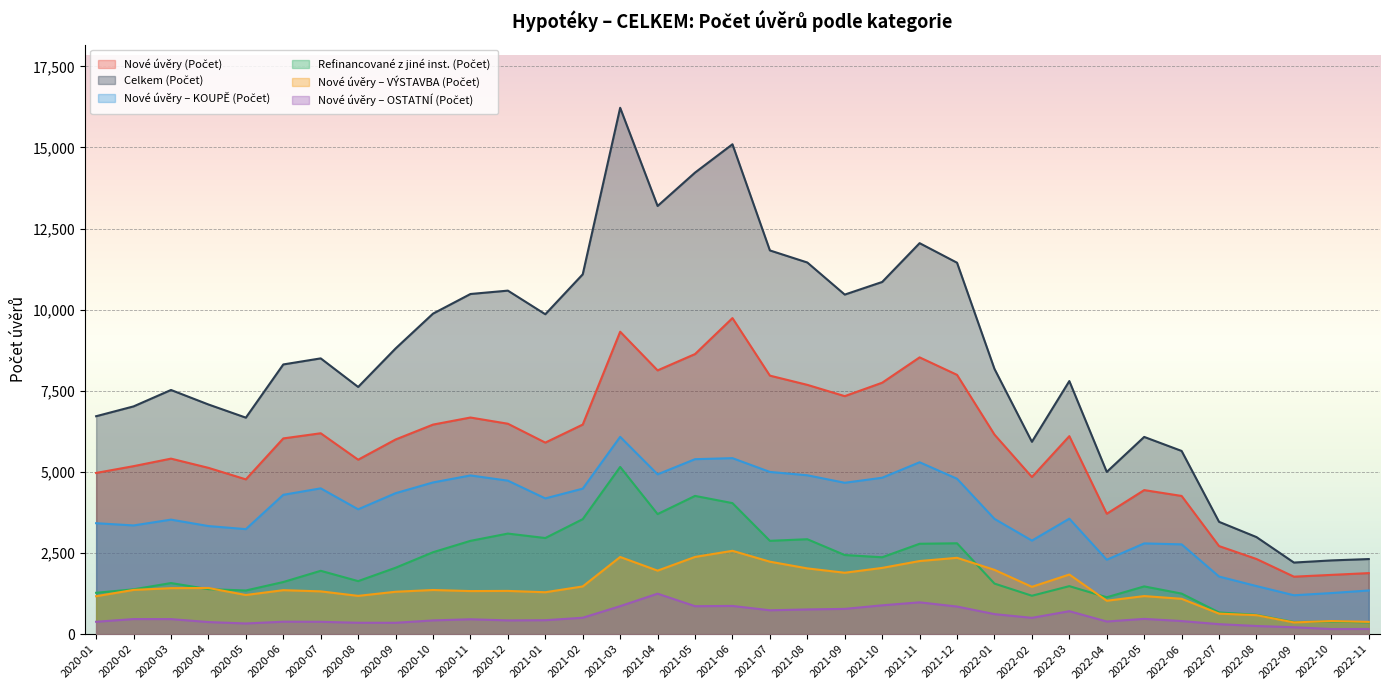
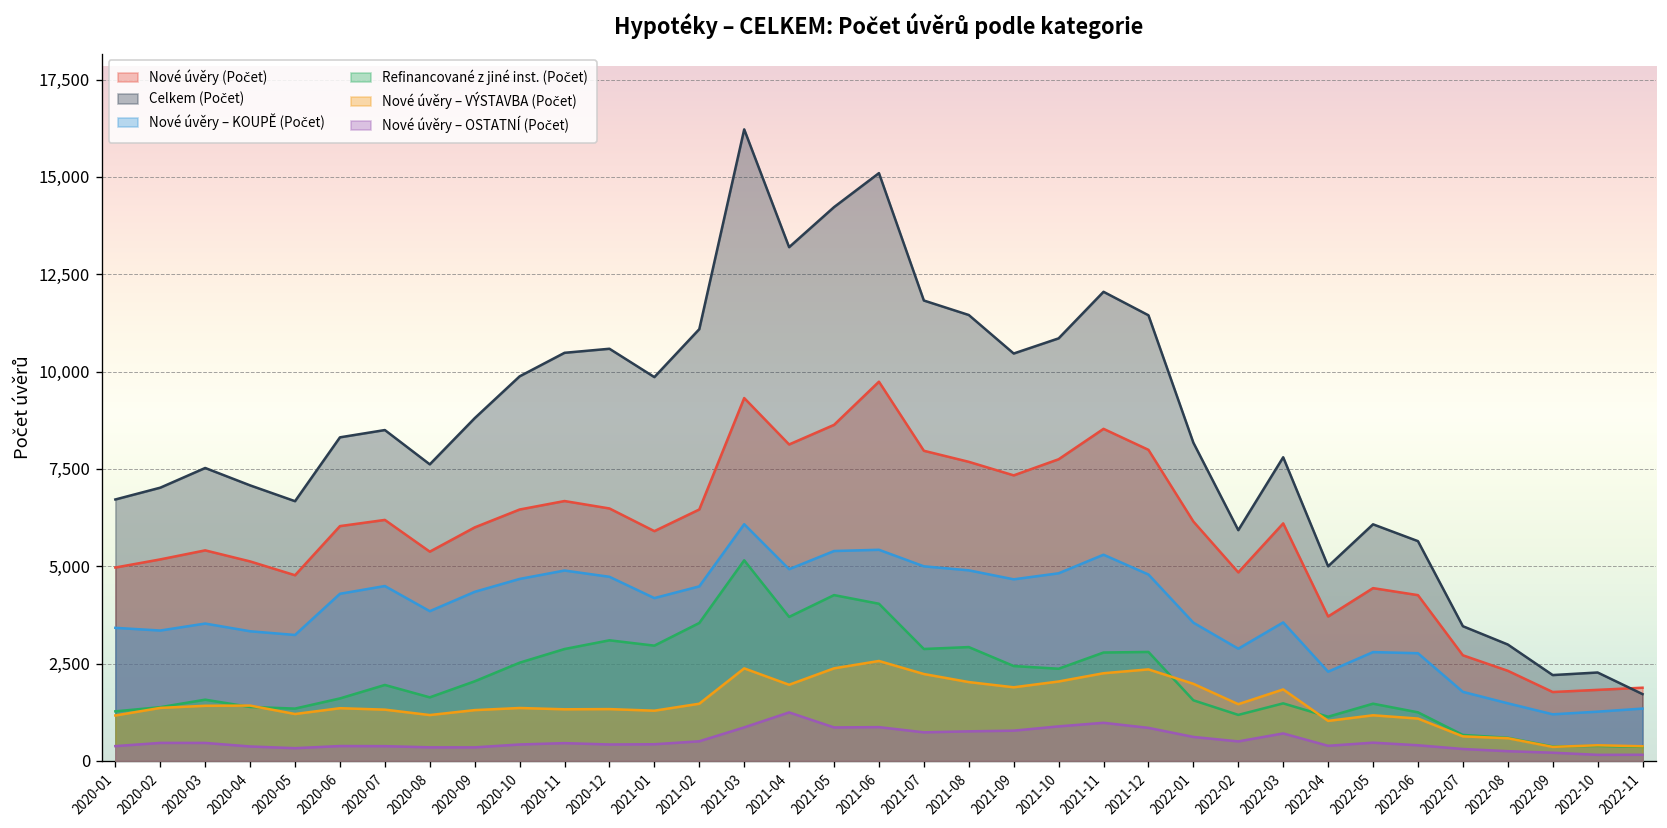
  {
    "Celkem (Počet)": {
      "2020-01": "6,700",
      "2020-02": "7,000",
      "2020-03": "7,500",
      "2020-04": "7,100",
      "2020-05": "6,700",
      "2020-06": "8,300",
      "2020-07": "8,500",
      "2020-08": "7,600",
      "2020-09": "8,800",
      "2020-10": "9,900",
      "2020-11": "10,500",
      "2020-12": "10,600",
      "2021-01": "9,900",
      "2021-02": "11,100",
      "2021-03": "16,200",
      "2021-04": "13,200",
      "2021-05": "14,200",
      "2021-06": "15,100",
      "2021-07": "11,800",
      "2021-08": "11,500",
      "2021-09": "10,500",
      "2021-10": "10,900",
      "2021-11": "12,100",
      "2021-12": "11,400",
      "2022-01": "8,200",
      "2022-02": "5,900",
      "2022-03": "7,800",
      "2022-04": "5,000",
      "2022-05": "6,100",
      "2022-06": "5,600",
      "2022-07": "3,500",
      "2022-08": "3,000",
      "2022-09": "2,200",
      "2022-10": "2,300",
-     "2022-11": "2,300"
+     "2022-11": "1,700"
    },
    "Nové úvěry – KOUPĚ (Počet)": {
      "2020-01": "3,400",
      "2020-02": "3,400",
      "2020-03": "3,500",
      "2020-04": "3,300",
      "2020-05": "3,200",
      "2020-06": "4,300",
      "2020-07": "4,500",
      "2020-08": "3,800",
      "2020-09": "4,300",
      "2020-10": "4,700",
      "2020-11": "4,900",
      "2020-12": "4,700",
      "2021-01": "4,200",
      "2021-02": "4,500",
      "2021-03": "6,100",
      "2021-04": "4,900",
      "2021-05": "5,400",
      "2021-06": "5,400",
      "2021-07": "5,000",
      "2021-08": "4,900",
      "2021-09": "4,700",
      "2021-10": "4,800",
      "2021-11": "5,300",
      "2021-12": "4,800",
      "2022-01": "3,600",
      "2022-02": "2,900",
      "2022-03": "3,600",
      "2022-04": "2,300",
      "2022-05": "2,800",
      "2022-06": "2,800",
      "2022-07": "1,800",
      "2022-08": "1,500",
      "2022-09": "1,200",
      "2022-10": "1,300",
      "2022-11": "1,300"
    },
    "Refinancované z jiné inst. (Počet)": {
      "2020-01": "1,300",
      "2020-03": "1,600",
      "2020-05": "1,300",
      "2020-06": "1,600",
      "2020-07": "2,000",
      "2020-08": "1,600",
      "2020-09": "2,000",
      "2020-10": "2,500",
      "2020-11": "2,900",
      "2020-12": "3,100",
      "2021-01": "3,000",
      "2021-02": "3,500",
      "2021-03": "5,200",
      "2021-04": "3,700",
      "2021-05": "4,300",
      "2021-06": "4,000",
      "2021-07": "2,900",
      "2021-08": "2,900",
      "2021-09": "2,400",
      "2021-10": "2,400",
      "2021-11": "2,800",
      "2021-12": "2,800",
      "2022-01": "1,600",
      "2022-02": "1,200",
      "2022-03": "1,500",
      "2022-04": "1,100",
      "2022-05": "1,500",
      "2022-06": "1,200"
    },
    "Nové úvěry – OSTATNÍ (Počet)": {
      "2020-01": "400",
      "2020-02": "500",
      "2020-03": "500",
      "2020-04": "400",
      "2020-05": "300",
      "2020-06": "400",
      "2020-07": "400",
      "2020-08": "400",
      "2020-09": "300",
      "2020-10": "400",
      "2020-11": "500",
      "2020-12": "400",
      "2021-01": "400",
      "2021-02": "500",
      "2021-03": "900",
      "2021-04": "1,200",
      "2021-05": "900",
      "2021-06": "900",
      "2021-07": "700",
      "2021-08": "800",
      "2021-09": "800",
      "2021-10": "900",
      "2021-11": "1,000",
      "2021-12": "900",
      "2022-01": "600",
      "2022-02": "500",
      "2022-03": "700",
      "2022-04": "400",
      "2022-05": "500",
      "2022-06": "400",
      "2022-07": "300",
      "2022-08": "300",
      "2022-09": "200",
      "2022-10": "200",
      "2022-11": "200"
    }
  }
